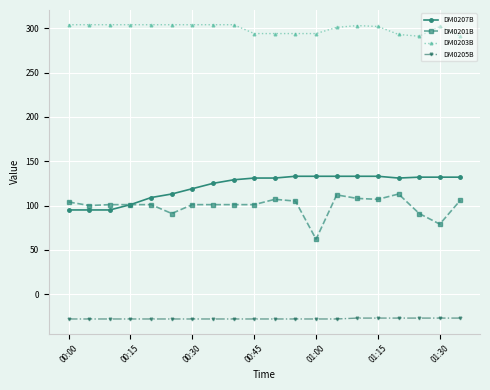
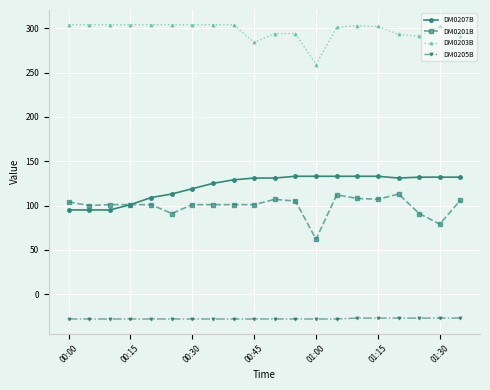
  {
    "DM0203B": {
      "00:00": 300,
      "00:15": 300,
      "00:30": 300,
-     "00:45": 290,
-     "01:00": 290,
+     "00:45": 280,
+     "01:00": 260,
      "01:15": 300
    }
  }
